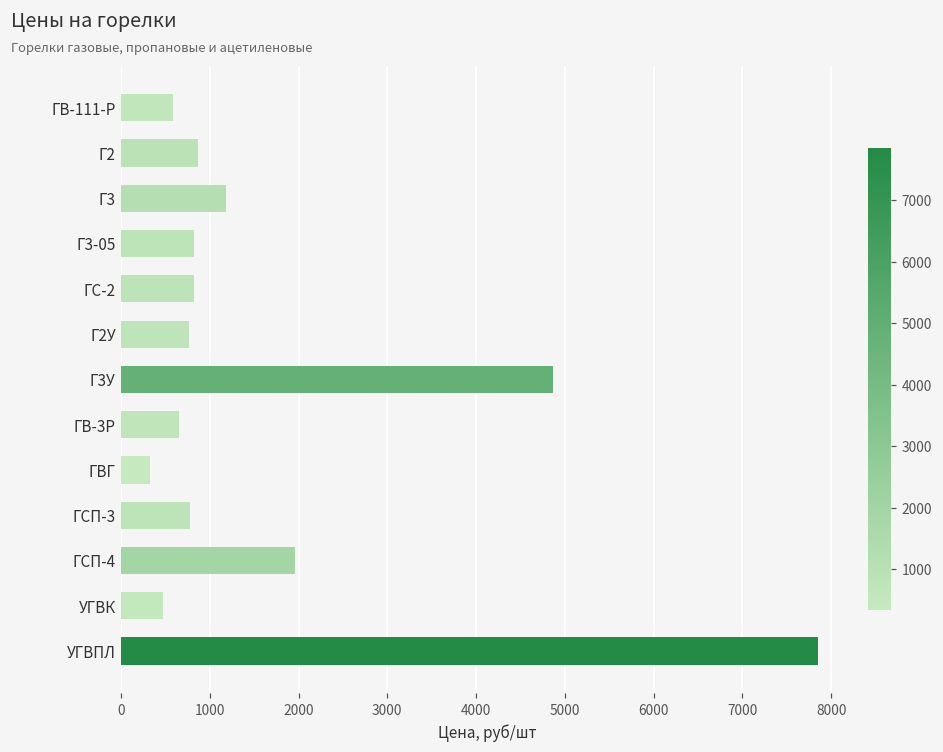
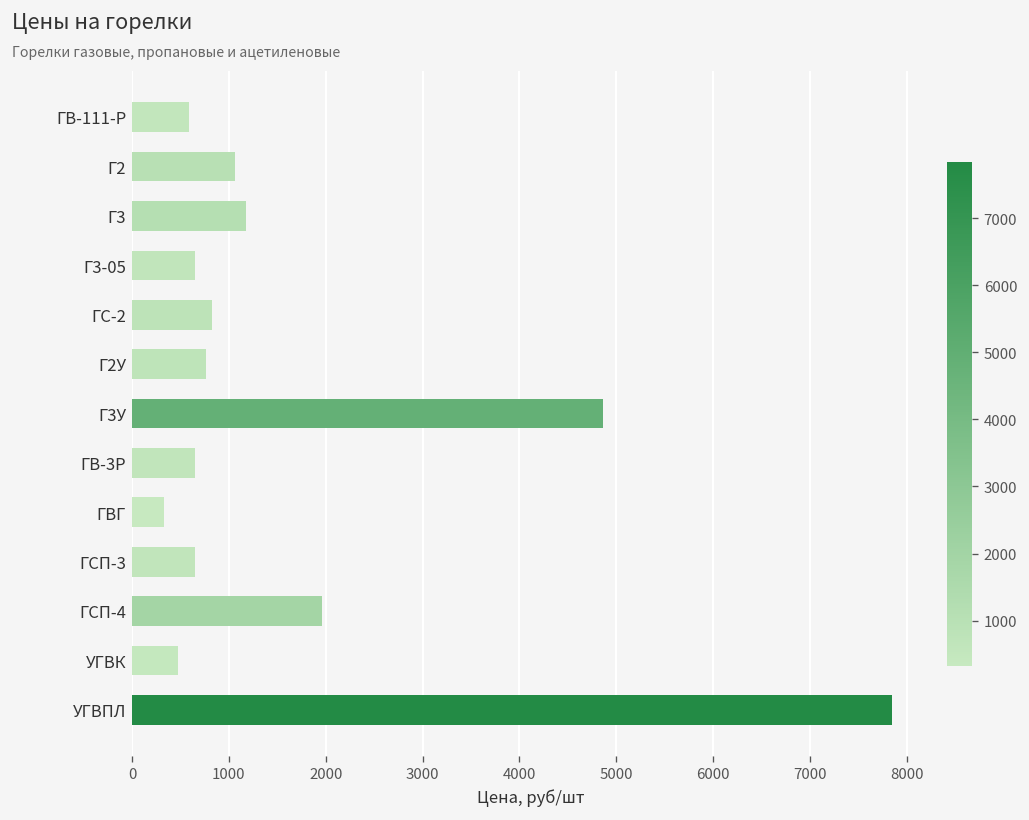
  {
    "ГВ-111-Р": 600,
-   "Г2": 900,
+   "Г2": 1100,
    "Г3": 1200,
-   "Г3-05": 800,
+   "Г3-05": 600,
    "ГС-2": 800,
    "Г2У": 800,
    "Г3У": 4900,
    "ГВ-3Р": 600,
    "ГВГ": 300,
-   "ГСП-3": 800,
+   "ГСП-3": 600,
    "ГСП-4": 2000,
    "УГВК": 500,
    "УГВПЛ": 7800
  }
